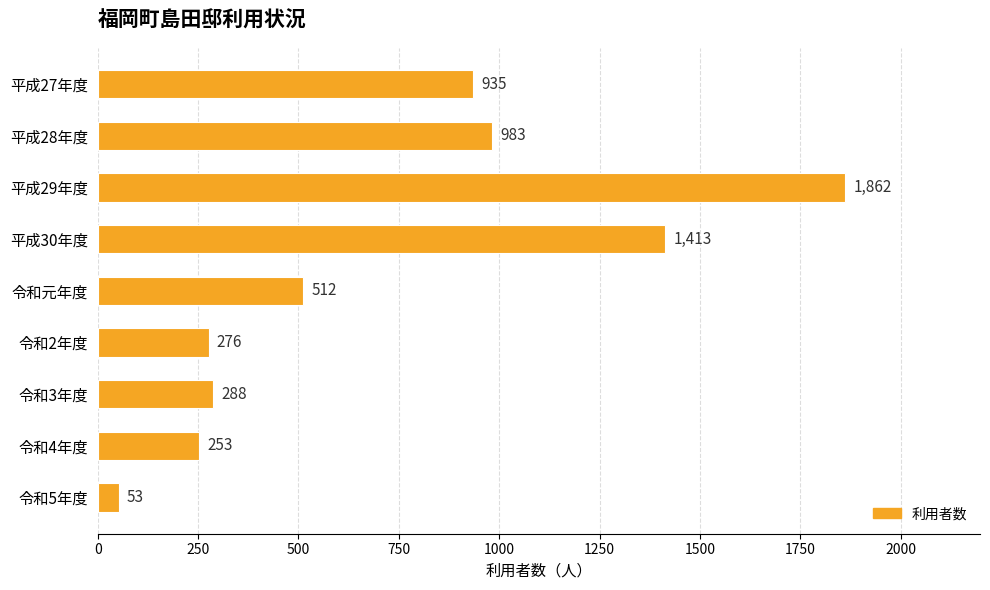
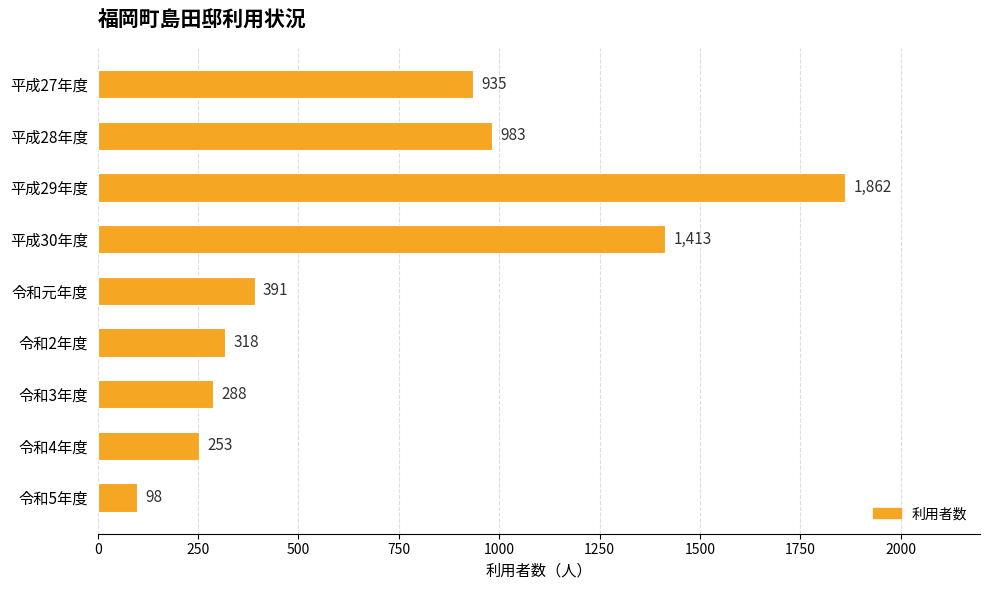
  {
    "平成27年度": "935",
    "平成28年度": "983",
    "平成29年度": "1,862",
    "平成30年度": "1,413",
-   "令和元年度": "512",
-   "令和2年度": "276",
+   "令和元年度": "391",
+   "令和2年度": "318",
    "令和3年度": "288",
    "令和4年度": "253",
-   "令和5年度": "53"
+   "令和5年度": "98"
  }
